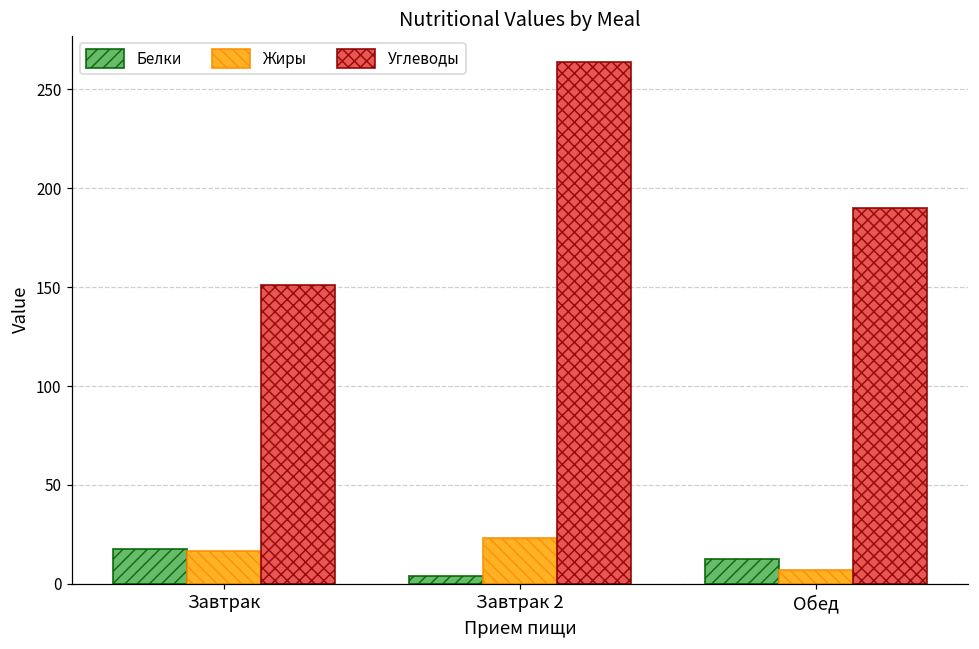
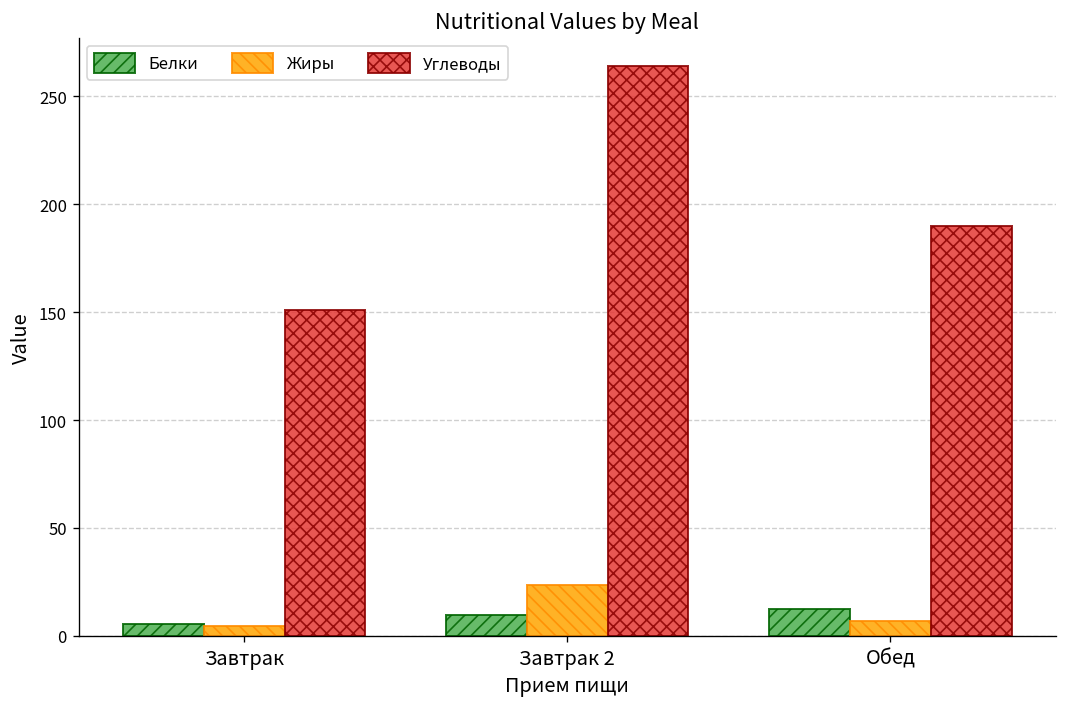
  {
    "Белки": {
-     "Завтрак": 17,
-     "Завтрак 2": 4,
+     "Завтрак": 6,
+     "Завтрак 2": 10,
      "Обед": 12
    },
    "Жиры": {
-     "Завтрак": 16,
+     "Завтрак": 5,
      "Завтрак 2": 23,
      "Обед": 7
    },
    "Углеводы": {
      "Завтрак": 151,
      "Завтрак 2": 264,
      "Обед": 190
    }
  }
